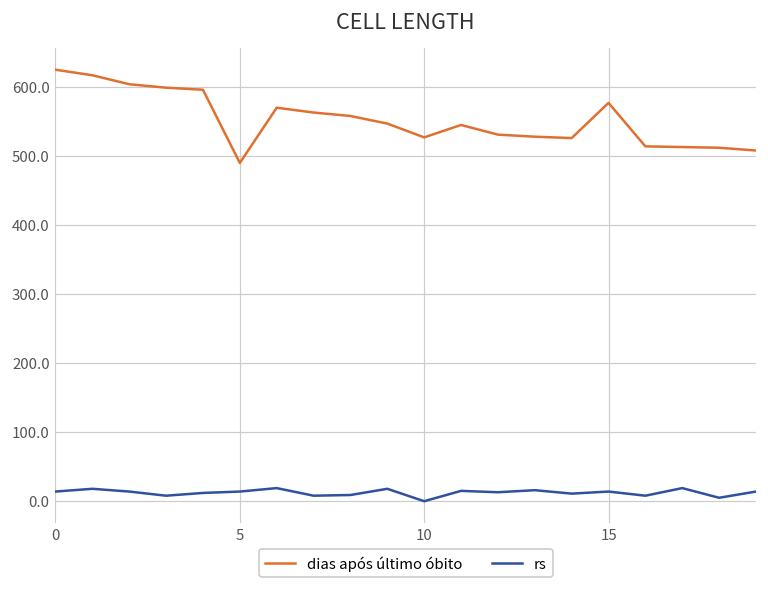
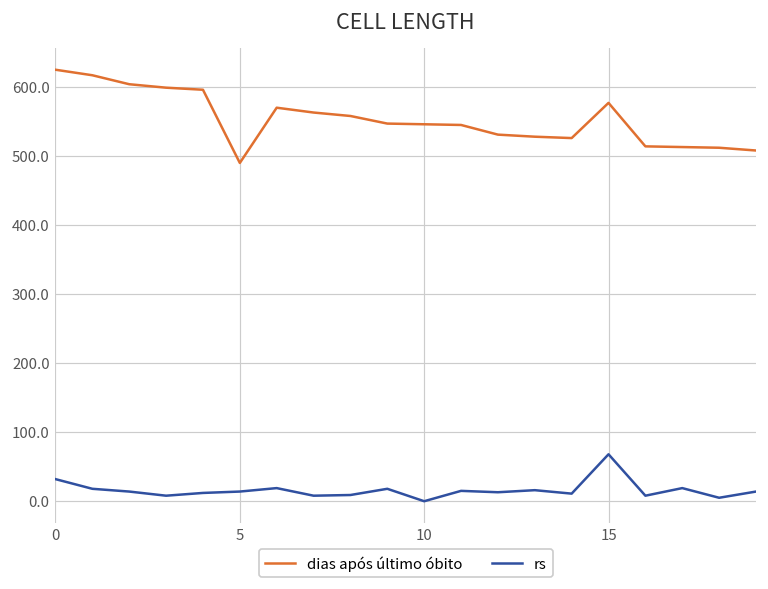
  {
    "dias após último óbito": {
      "0": 630,
      "5": 490,
-     "10": 530,
+     "10": 550,
      "15": 580
    },
    "rs": {
-     "0": 10,
+     "0": 30,
      "5": 10,
      "10": 0,
-     "15": 10
+     "15": 70
    }
  }
